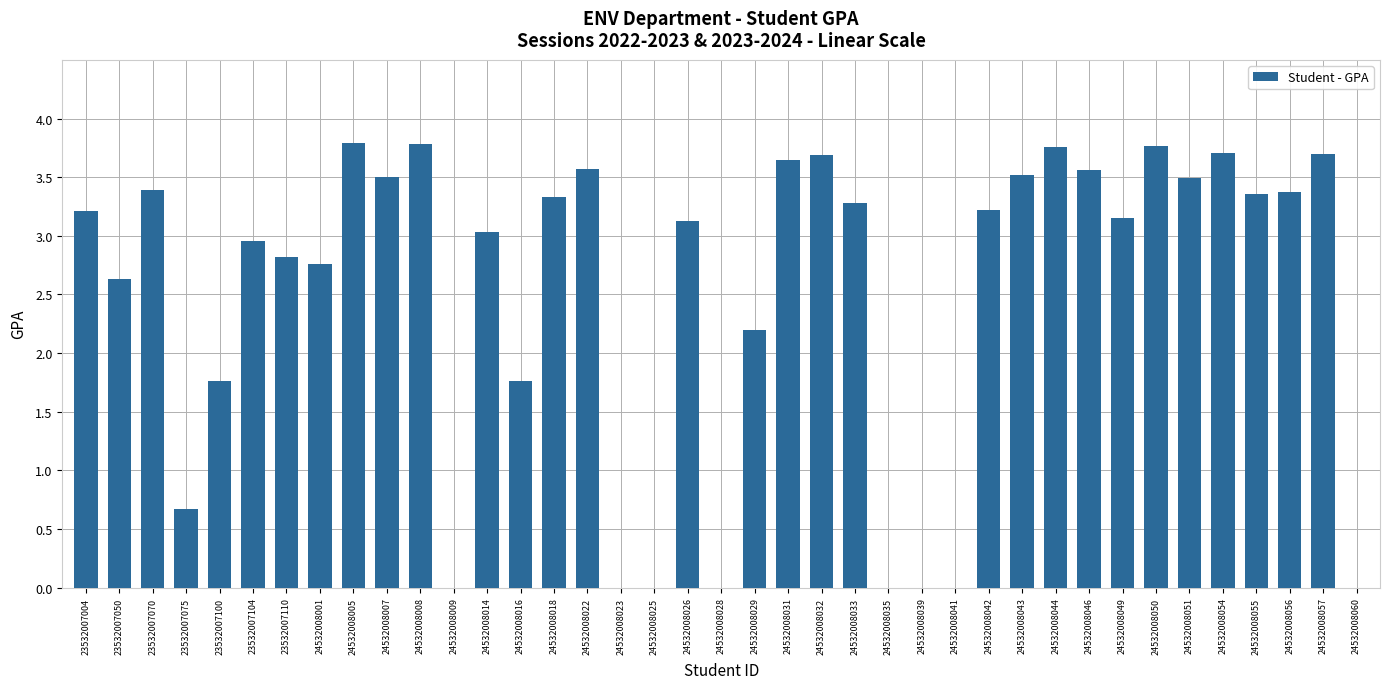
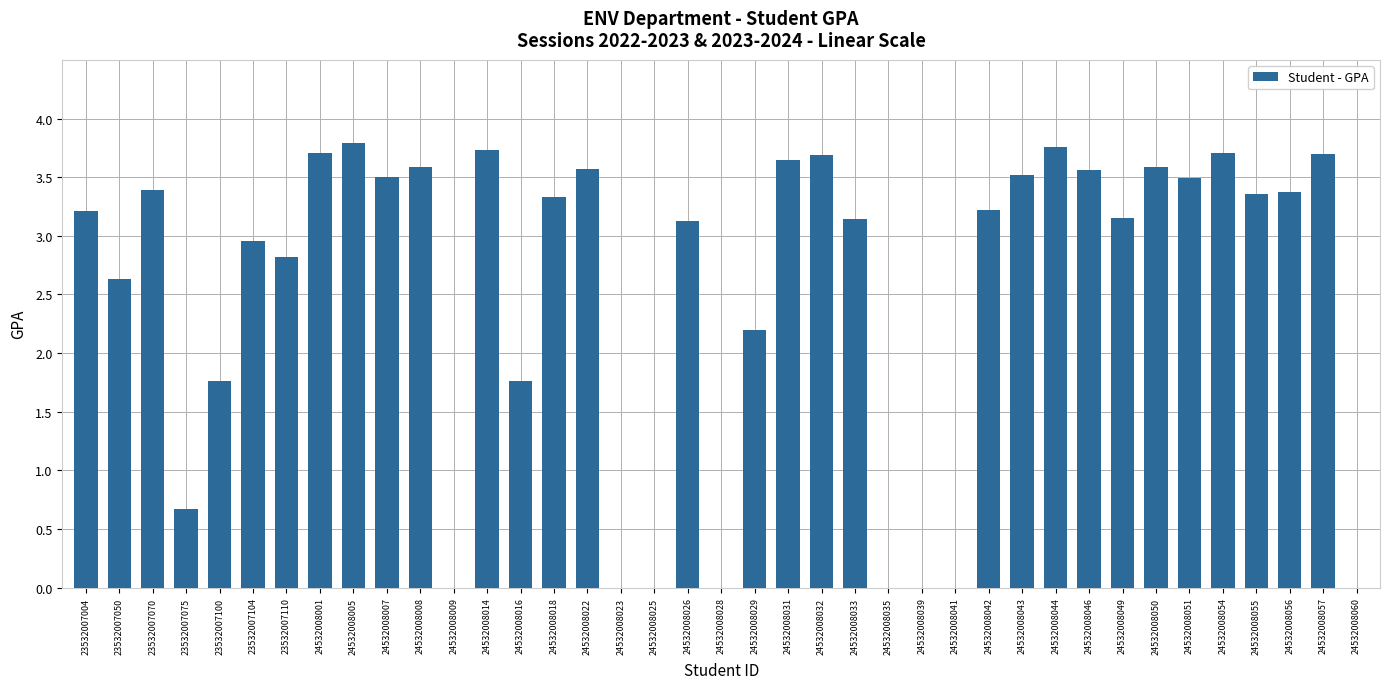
  {
    "23532007004": 3.21,
    "23532007050": 2.63,
    "23532007070": 3.39,
    "23532007075": 0.67,
    "23532007100": 1.76,
    "23532007104": 2.96,
    "23532007110": 2.82,
-   "24532008001": 2.76,
+   "24532008001": 3.71,
    "24532008005": 3.79,
    "24532008007": 3.50,
-   "24532008008": 3.78,
+   "24532008008": 3.59,
    "24532008009": 0.00,
-   "24532008014": 3.03,
+   "24532008014": 3.73,
    "24532008016": 1.76,
    "24532008018": 3.33,
    "24532008022": 3.57,
    "24532008023": 0.00,
    "24532008025": 0.00,
    "24532008026": 3.13,
    "24532008028": 0.00,
    "24532008029": 2.20,
    "24532008031": 3.65,
    "24532008032": 3.69,
-   "24532008033": 3.28,
+   "24532008033": 3.14,
    "24532008035": 0.00,
    "24532008039": 0.00,
    "24532008041": 0.00,
    "24532008042": 3.22,
    "24532008043": 3.52,
    "24532008044": 3.76,
    "24532008046": 3.56,
    "24532008049": 3.15,
-   "24532008050": 3.77,
+   "24532008050": 3.59,
    "24532008051": 3.49,
    "24532008054": 3.71,
    "24532008055": 3.36,
    "24532008056": 3.37,
    "24532008057": 3.70,
    "24532008060": 0.00
  }
